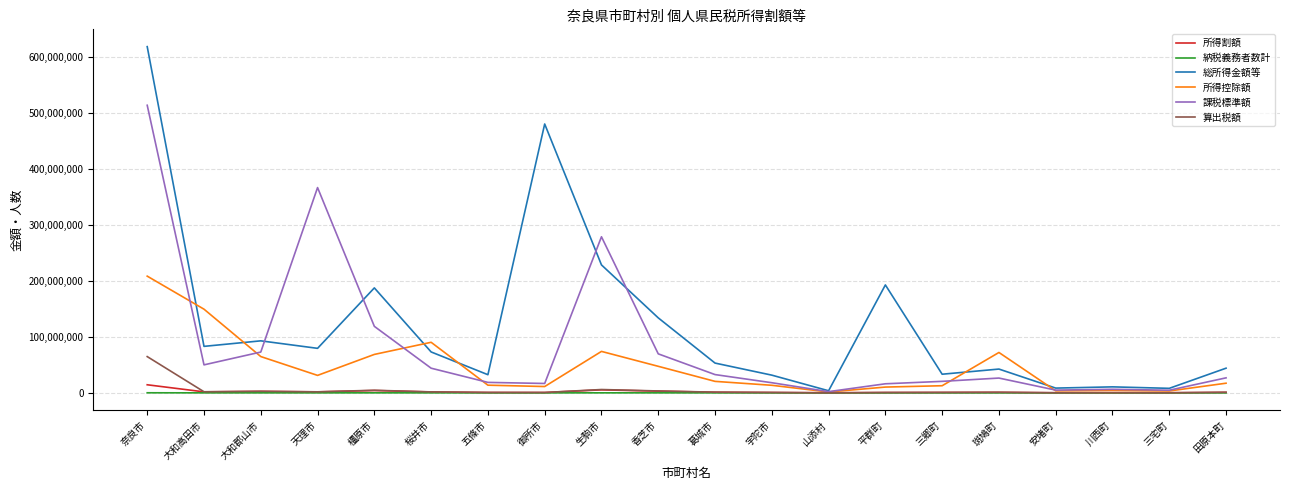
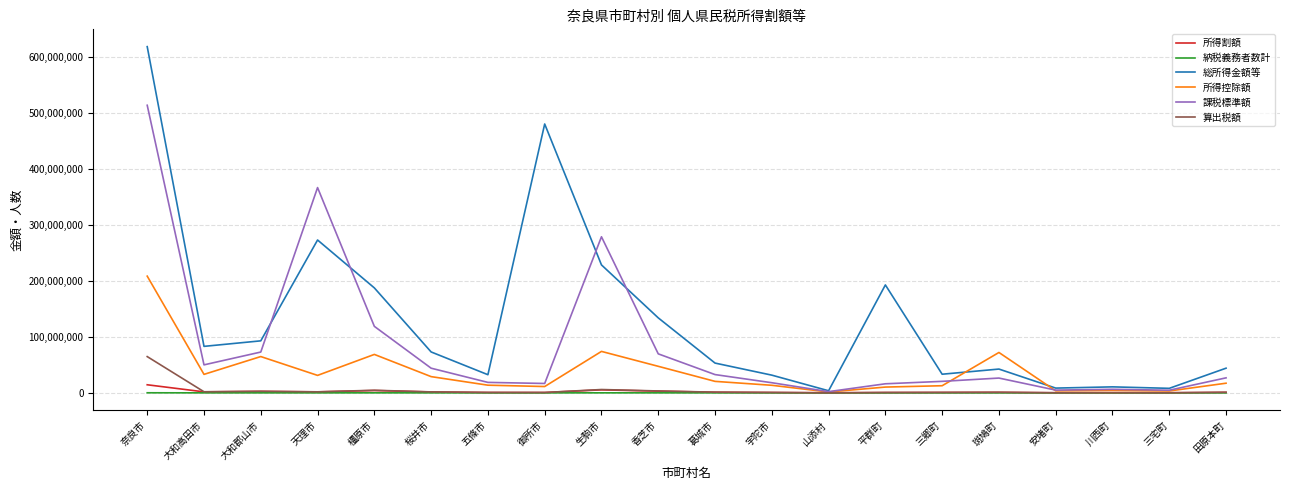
  {
    "所得割額": {
      "奈良市": "10,000,000"
    },
    "納税義務者数計": {
      "奈良市": "0",
      "生駒市": "0"
    },
    "総所得金額等": {
      "奈良市": "620,000,000",
      "大和高田市": "80,000,000",
      "大和郡山市": "90,000,000",
-     "天理市": "80,000,000",
+     "天理市": "270,000,000",
      "橿原市": "190,000,000",
      "桜井市": "70,000,000",
      "五條市": "30,000,000",
      "御所市": "480,000,000",
      "生駒市": "230,000,000",
      "香芝市": "130,000,000",
      "葛城市": "50,000,000",
      "宇陀市": "30,000,000",
      "平群町": "190,000,000",
      "三郷町": "30,000,000",
      "斑鳩町": "40,000,000",
      "田原本町": "40,000,000"
    },
    "所得控除額": {
      "奈良市": "210,000,000",
-     "大和高田市": "150,000,000",
+     "大和高田市": "30,000,000",
      "大和郡山市": "60,000,000",
      "天理市": "30,000,000",
      "橿原市": "70,000,000",
-     "桜井市": "90,000,000",
+     "桜井市": "30,000,000",
      "五條市": "10,000,000",
      "御所市": "10,000,000",
      "生駒市": "70,000,000",
      "香芝市": "50,000,000",
      "葛城市": "20,000,000",
      "宇陀市": "10,000,000",
      "平群町": "10,000,000",
      "三郷町": "10,000,000",
      "斑鳩町": "70,000,000",
      "田原本町": "20,000,000"
    },
    "課税標準額": {
      "奈良市": "510,000,000",
      "大和高田市": "50,000,000",
      "大和郡山市": "70,000,000",
      "天理市": "370,000,000",
      "橿原市": "120,000,000",
      "桜井市": "40,000,000",
      "五條市": "20,000,000",
      "御所市": "20,000,000",
      "生駒市": "280,000,000",
      "香芝市": "70,000,000",
      "葛城市": "30,000,000",
      "宇陀市": "20,000,000",
      "平群町": "20,000,000",
      "三郷町": "20,000,000",
      "斑鳩町": "30,000,000",
      "田原本町": "30,000,000"
    },
    "算出税額": {
      "奈良市": "60,000,000"
    }
  }
